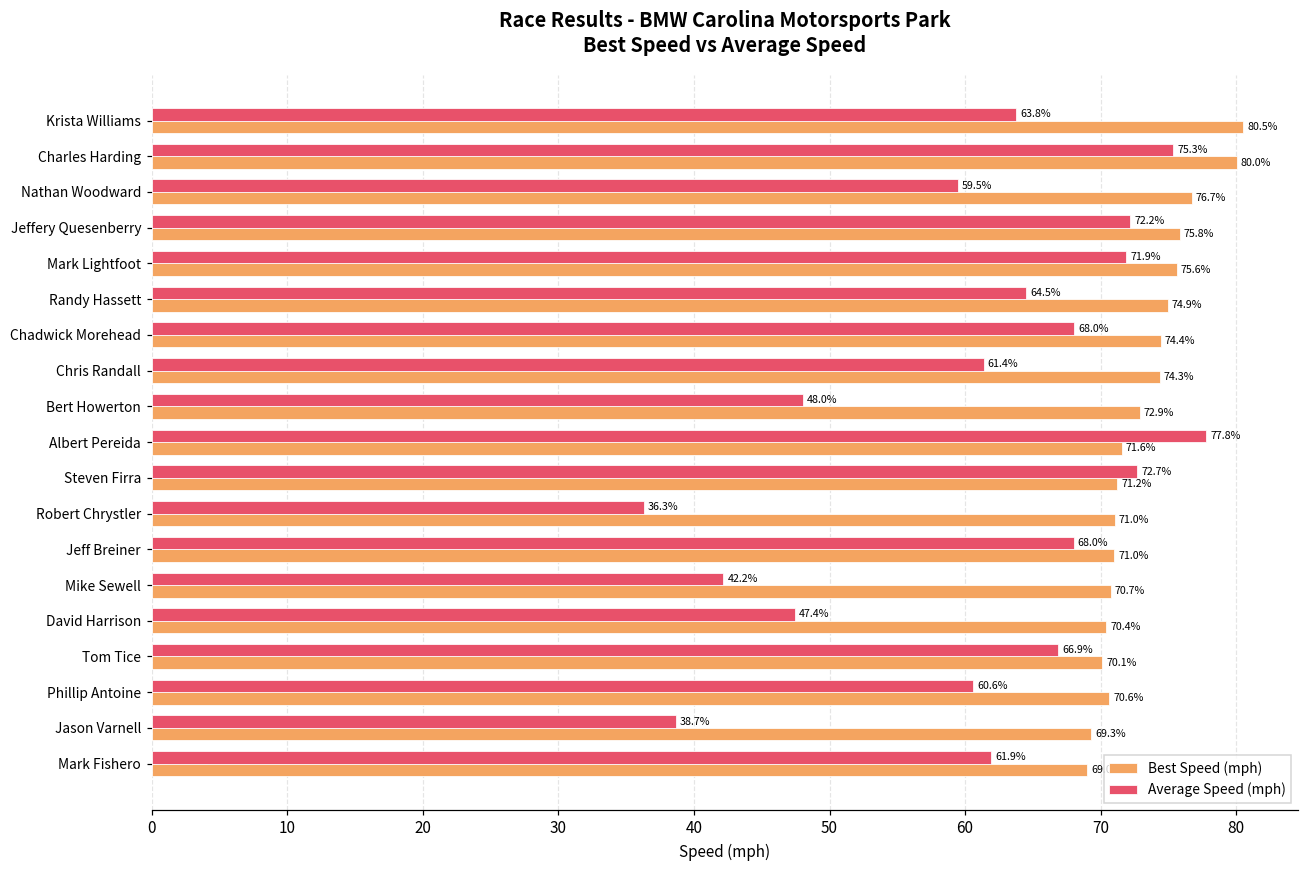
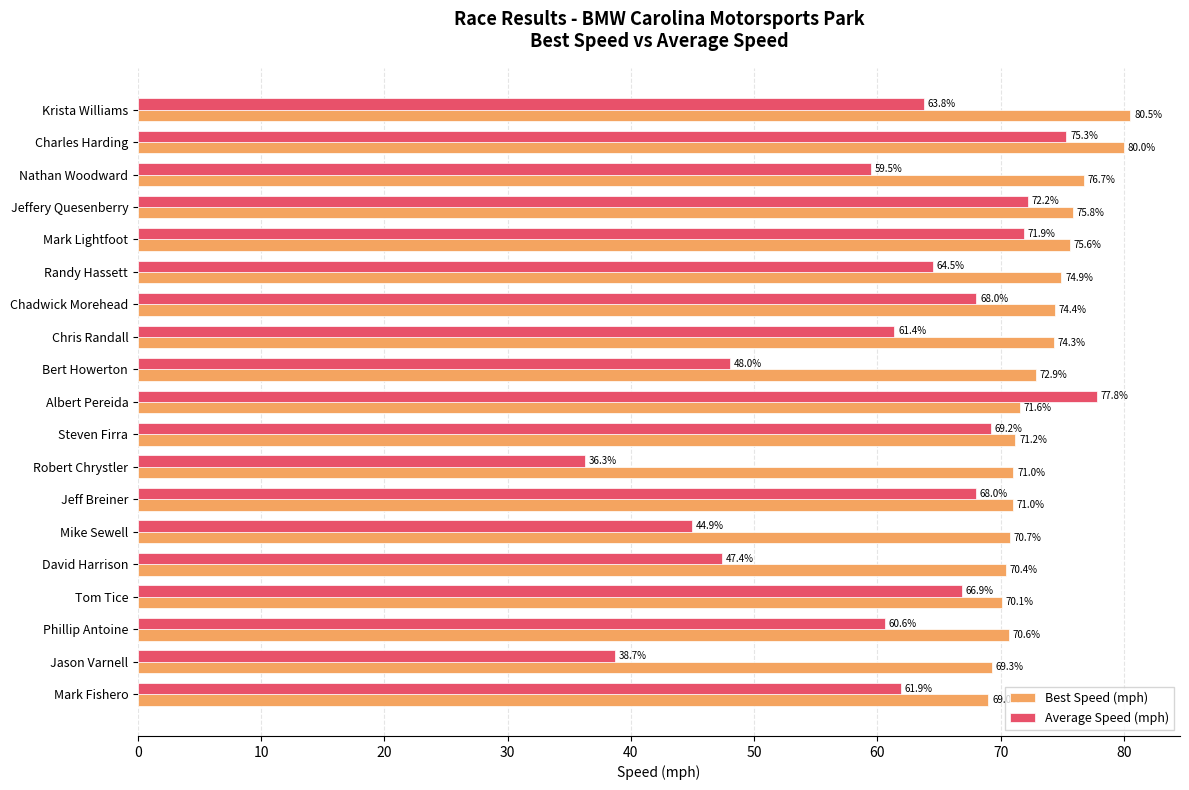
  {
    "Best Speed (mph)": {
      "Krista Williams": "80.5%",
      "Charles Harding": "80.0%",
      "Nathan Woodward": "76.7%",
      "Jeffery Quesenberry": "75.8%",
      "Mark Lightfoot": "75.6%",
      "Randy Hassett": "74.9%",
      "Chadwick Morehead": "74.4%",
      "Chris Randall": "74.3%",
      "Bert Howerton": "72.9%",
      "Albert Pereida": "71.6%",
      "Steven Firra": "71.2%",
      "Robert Chrystler": "71.0%",
      "Jeff Breiner": "71.0%",
      "Mike Sewell": "70.7%",
      "David Harrison": "70.4%",
      "Tom Tice": "70.1%",
      "Phillip Antoine": "70.6%",
      "Jason Varnell": "69.3%"
    },
    "Average Speed (mph)": {
      "Krista Williams": "63.8%",
      "Charles Harding": "75.3%",
      "Nathan Woodward": "59.5%",
      "Jeffery Quesenberry": "72.2%",
      "Mark Lightfoot": "71.9%",
      "Randy Hassett": "64.5%",
      "Chadwick Morehead": "68.0%",
      "Chris Randall": "61.4%",
      "Bert Howerton": "48.0%",
      "Albert Pereida": "77.8%",
-     "Steven Firra": "72.7%",
+     "Steven Firra": "69.2%",
      "Robert Chrystler": "36.3%",
      "Jeff Breiner": "68.0%",
-     "Mike Sewell": "42.2%",
+     "Mike Sewell": "44.9%",
      "David Harrison": "47.4%",
      "Tom Tice": "66.9%",
      "Phillip Antoine": "60.6%",
      "Jason Varnell": "38.7%",
      "Mark Fishero": "61.9%"
    }
  }
